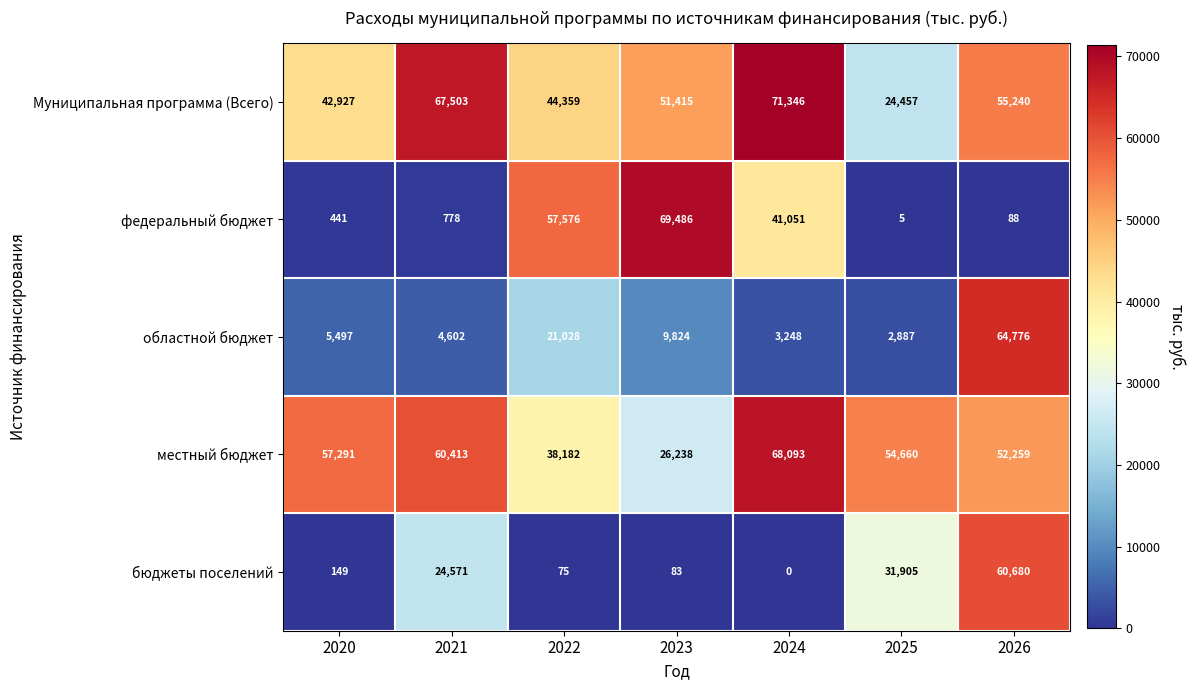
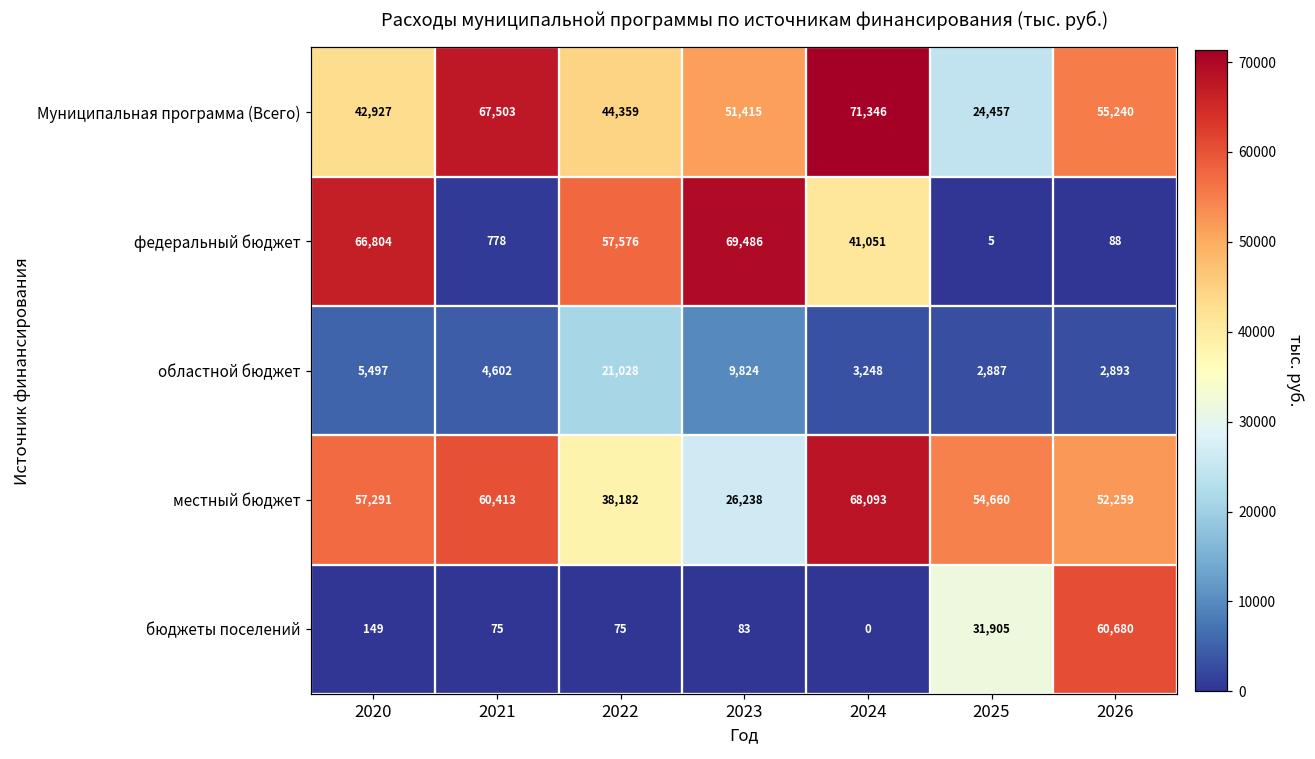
  {
    "Муниципальная программа (Всего)": {
      "2020": "42,927",
      "2021": "67,503",
      "2022": "44,359",
      "2023": "51,415",
      "2024": "71,346",
      "2025": "24,457",
      "2026": "55,240"
    },
    "федеральный бюджет": {
-     "2020": "441",
+     "2020": "66,804",
      "2021": "778",
      "2022": "57,576",
      "2023": "69,486",
      "2024": "41,051",
      "2025": "5",
      "2026": "88"
    },
    "областной бюджет": {
      "2020": "5,497",
      "2021": "4,602",
      "2022": "21,028",
      "2023": "9,824",
      "2024": "3,248",
      "2025": "2,887",
-     "2026": "64,776"
+     "2026": "2,893"
    },
    "местный бюджет": {
      "2020": "57,291",
      "2021": "60,413",
      "2022": "38,182",
      "2023": "26,238",
      "2024": "68,093",
      "2025": "54,660",
      "2026": "52,259"
    },
    "бюджеты поселений": {
      "2020": "149",
-     "2021": "24,571",
+     "2021": "75",
      "2022": "75",
      "2023": "83",
      "2024": "0",
      "2025": "31,905",
      "2026": "60,680"
    }
  }
